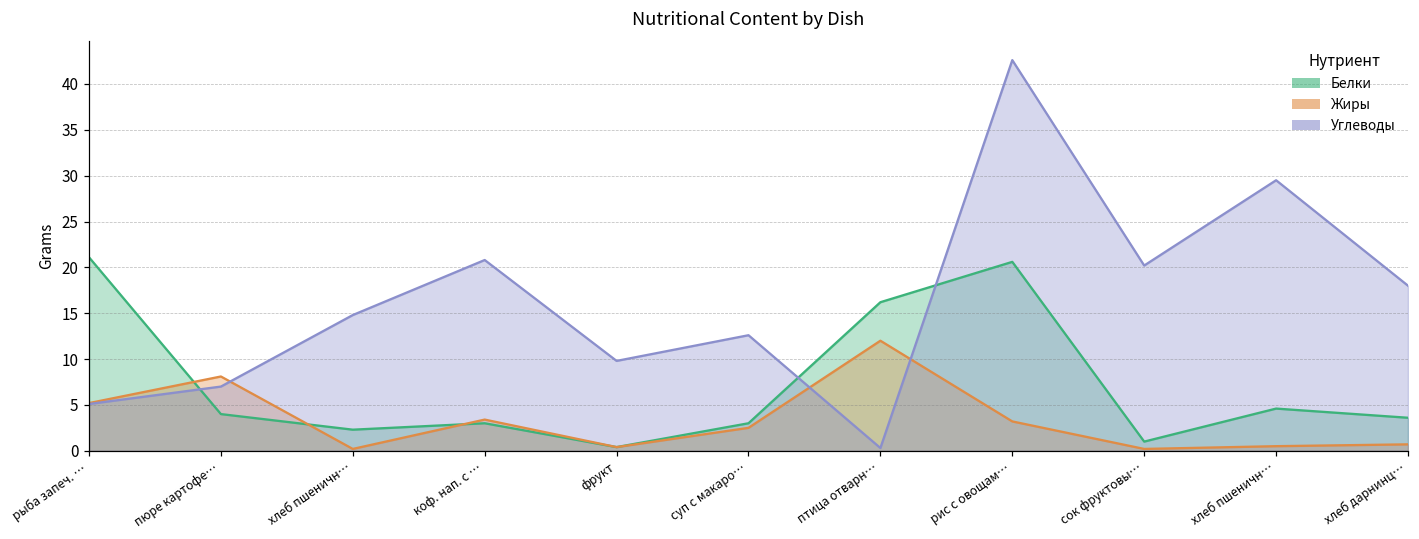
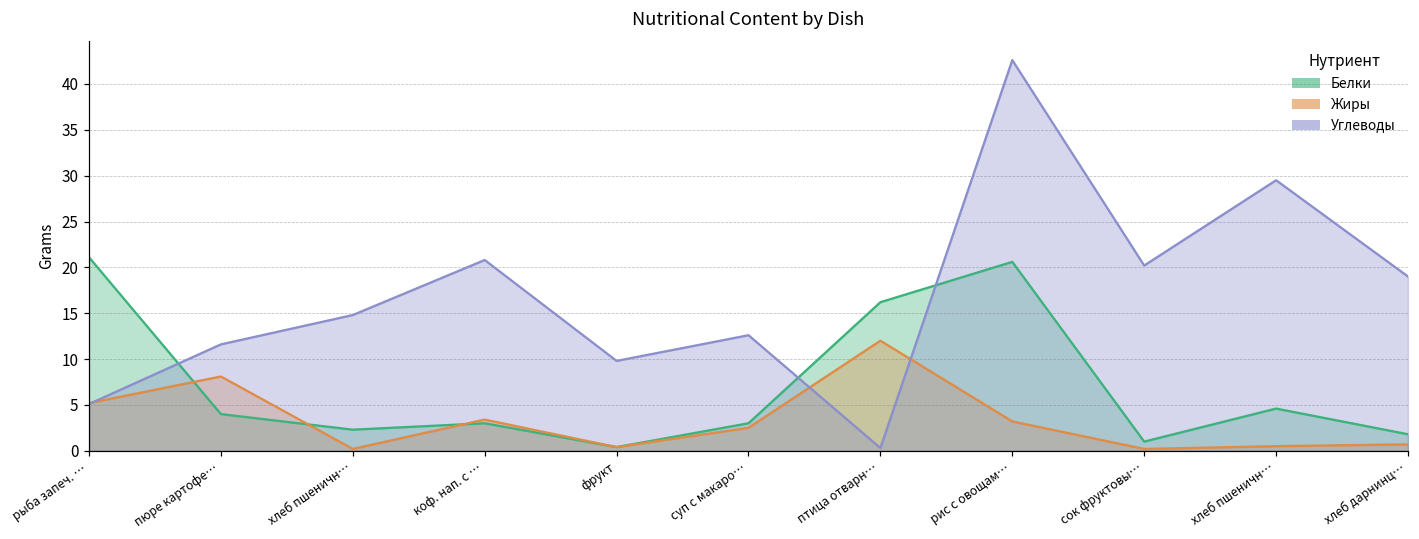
  {
    "Белки": {
      "рыба запеч. …": 21,
      "пюре картофе…": 4,
      "коф. нап. с …": 3,
      "суп с макаро…": 3,
      "птица отварн…": 16,
      "рис с овощам…": 21,
      "сок фруктовы…": 1,
-     "хлеб дарнинц…": 4
+     "хлеб дарнинц…": 2
    },
    "Жиры": {
      "пюре картофе…": 8,
      "коф. нап. с …": 3,
      "суп с макаро…": 3,
      "птица отварн…": 12,
      "рис с овощам…": 3,
      "сок фруктовы…": 0,
      "хлеб дарнинц…": 1
    },
    "Углеводы": {
-     "пюре картофе…": 7,
+     "пюре картофе…": 12,
      "коф. нап. с …": 21,
      "фрукт": 10,
      "суп с макаро…": 13,
      "птица отварн…": 0,
      "рис с овощам…": 43,
      "сок фруктовы…": 20,
-     "хлеб дарнинц…": 18
+     "хлеб дарнинц…": 19
    }
  }
